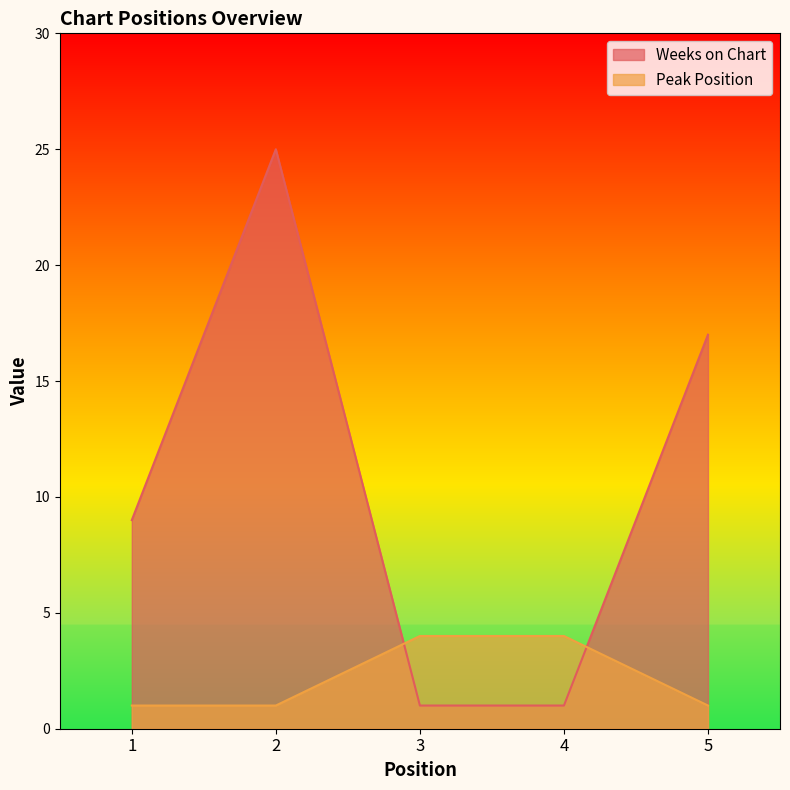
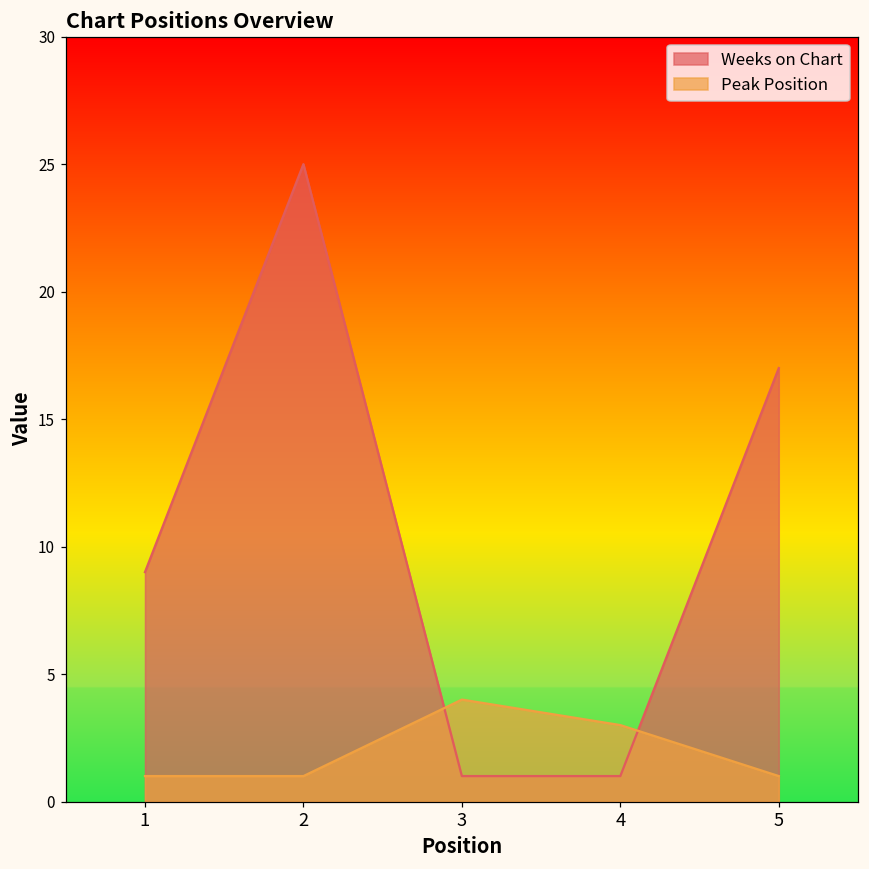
  {
    "Weeks on Chart": {
      "1": 9,
      "2": 25,
      "3": 1,
      "4": 1,
      "5": 17
    },
    "Peak Position": {
      "1": 1,
      "2": 1,
      "3": 4,
-     "4": 4,
+     "4": 3,
      "5": 1
    }
  }
